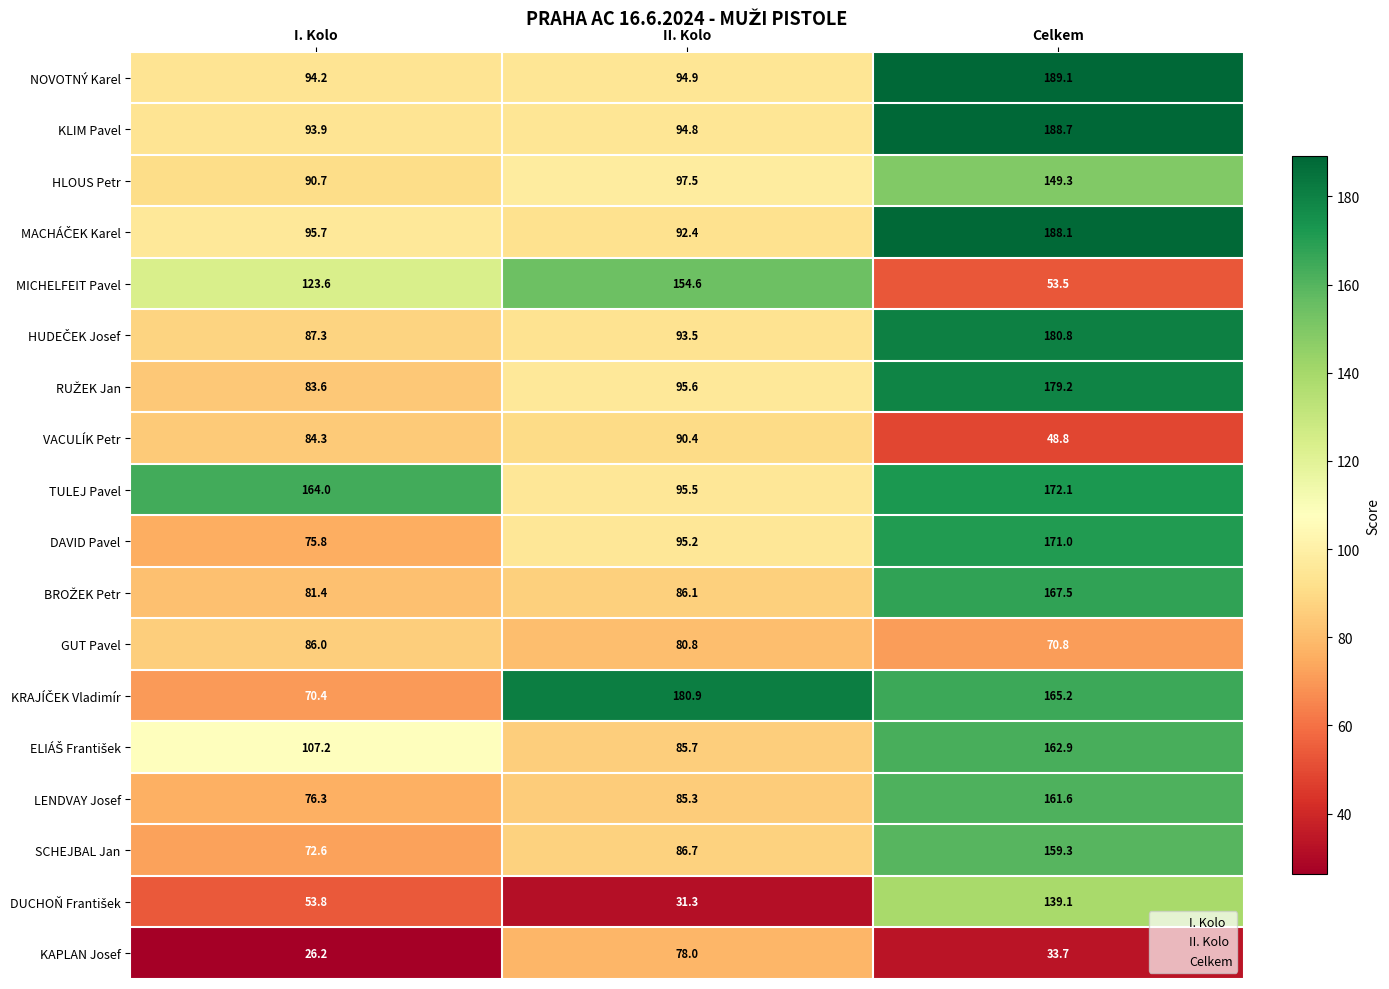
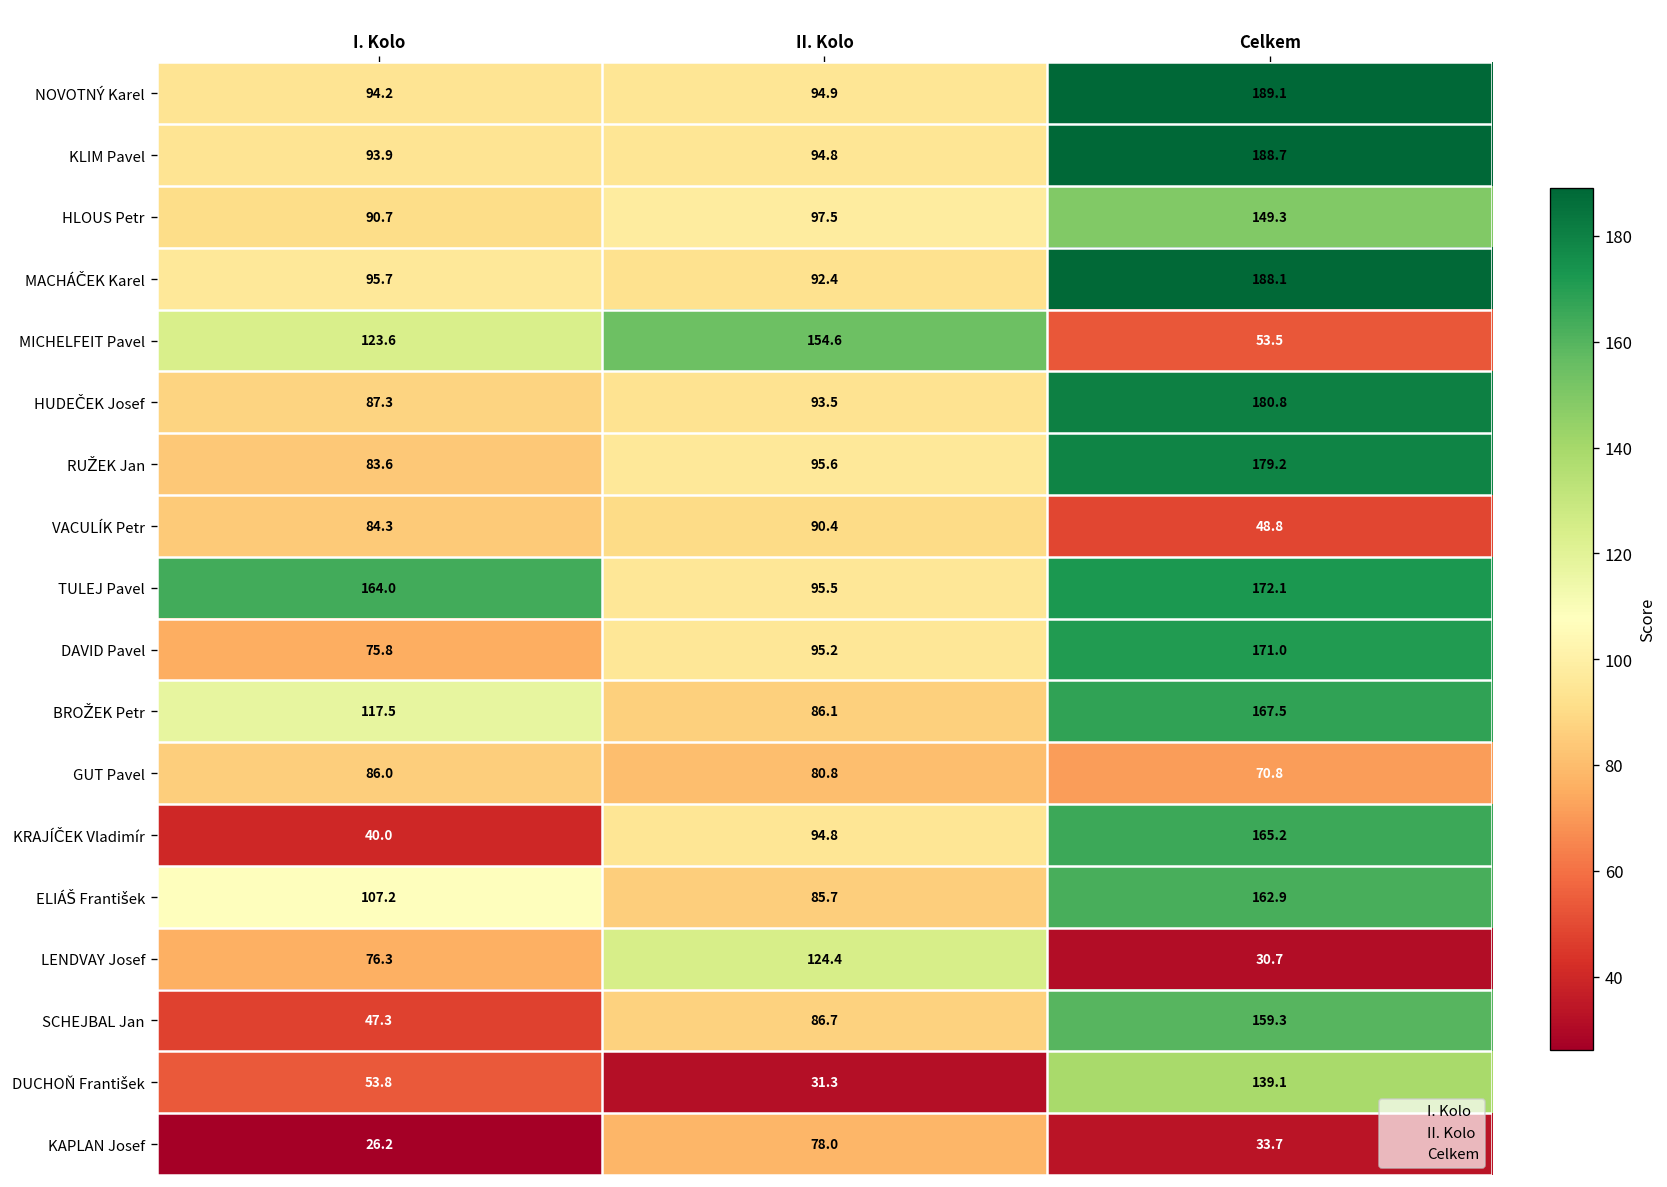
  {
    "NOVOTNÝ Karel": {
      "I. Kolo": 94.2,
      "II. Kolo": 94.9,
      "Celkem": 189.1
    },
    "KLIM Pavel": {
      "I. Kolo": 93.9,
      "II. Kolo": 94.8,
      "Celkem": 188.7
    },
    "HLOUS Petr": {
      "I. Kolo": 90.7,
      "II. Kolo": 97.5,
      "Celkem": 149.3
    },
    "MACHÁČEK Karel": {
      "I. Kolo": 95.7,
      "II. Kolo": 92.4,
      "Celkem": 188.1
    },
    "MICHELFEIT Pavel": {
      "I. Kolo": 123.6,
      "II. Kolo": 154.6,
      "Celkem": 53.5
    },
    "HUDEČEK Josef": {
      "I. Kolo": 87.3,
      "II. Kolo": 93.5,
      "Celkem": 180.8
    },
    "RUŽEK Jan": {
      "I. Kolo": 83.6,
      "II. Kolo": 95.6,
      "Celkem": 179.2
    },
    "VACULÍK Petr": {
      "I. Kolo": 84.3,
      "II. Kolo": 90.4,
      "Celkem": 48.8
    },
    "TULEJ Pavel": {
      "I. Kolo": 164.0,
      "II. Kolo": 95.5,
      "Celkem": 172.1
    },
    "DAVID Pavel": {
      "I. Kolo": 75.8,
      "II. Kolo": 95.2,
      "Celkem": 171.0
    },
    "BROŽEK Petr": {
-     "I. Kolo": 81.4,
+     "I. Kolo": 117.5,
      "II. Kolo": 86.1,
      "Celkem": 167.5
    },
    "GUT Pavel": {
      "I. Kolo": 86.0,
      "II. Kolo": 80.8,
      "Celkem": 70.8
    },
    "KRAJÍČEK Vladimír": {
-     "I. Kolo": 70.4,
-     "II. Kolo": 180.9,
+     "I. Kolo": 40.0,
+     "II. Kolo": 94.8,
      "Celkem": 165.2
    },
    "ELIÁŠ František": {
      "I. Kolo": 107.2,
      "II. Kolo": 85.7,
      "Celkem": 162.9
    },
    "LENDVAY Josef": {
      "I. Kolo": 76.3,
-     "II. Kolo": 85.3,
-     "Celkem": 161.6
+     "II. Kolo": 124.4,
+     "Celkem": 30.7
    },
    "SCHEJBAL Jan": {
-     "I. Kolo": 72.6,
+     "I. Kolo": 47.3,
      "II. Kolo": 86.7,
      "Celkem": 159.3
    },
    "DUCHOŇ František": {
      "I. Kolo": 53.8,
      "II. Kolo": 31.3,
      "Celkem": 139.1
    },
    "KAPLAN Josef": {
      "I. Kolo": 26.2,
      "II. Kolo": 78.0,
      "Celkem": 33.7
    }
  }
